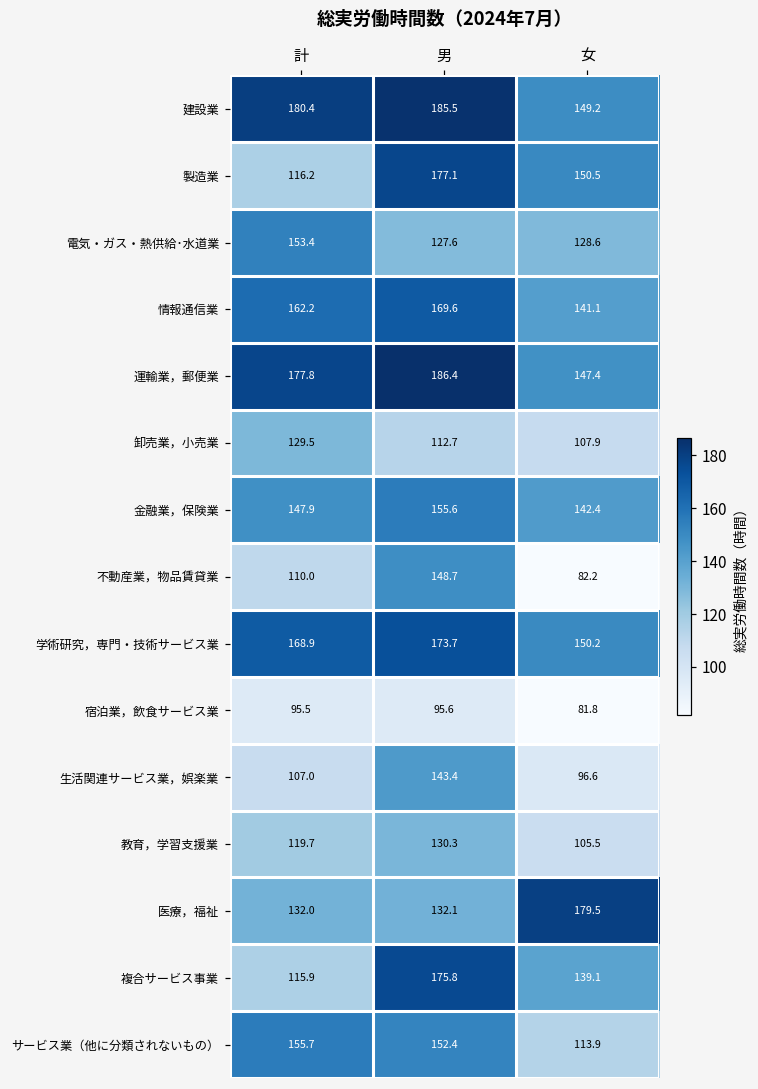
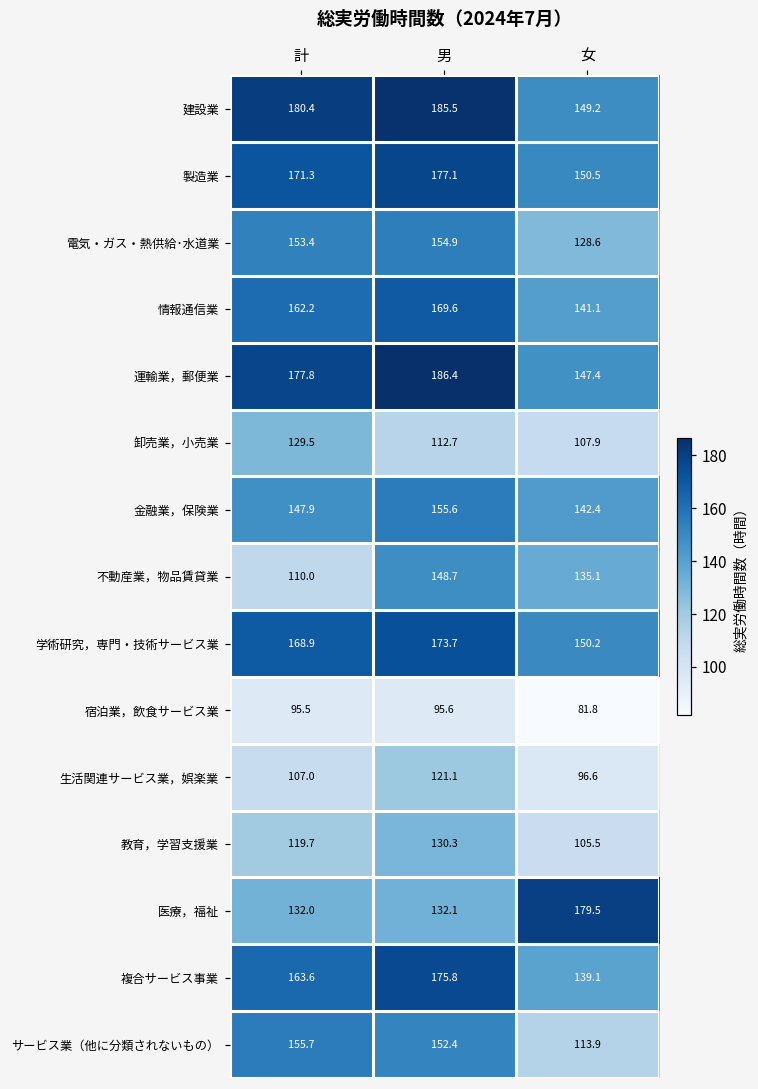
  {
    "建設業": {
      "計": 180.4,
      "男": 185.5,
      "女": 149.2
    },
    "製造業": {
-     "計": 116.2,
+     "計": 171.3,
      "男": 177.1,
      "女": 150.5
    },
    "電気・ガス・熱供給･水道業": {
      "計": 153.4,
-     "男": 127.6,
+     "男": 154.9,
      "女": 128.6
    },
    "情報通信業": {
      "計": 162.2,
      "男": 169.6,
      "女": 141.1
    },
    "運輸業，郵便業": {
      "計": 177.8,
      "男": 186.4,
      "女": 147.4
    },
    "卸売業，小売業": {
      "計": 129.5,
      "男": 112.7,
      "女": 107.9
    },
    "金融業，保険業": {
      "計": 147.9,
      "男": 155.6,
      "女": 142.4
    },
    "不動産業，物品賃貸業": {
      "計": 110.0,
      "男": 148.7,
-     "女": 82.2
+     "女": 135.1
    },
    "学術研究，専門・技術サービス業": {
      "計": 168.9,
      "男": 173.7,
      "女": 150.2
    },
    "宿泊業，飲食サービス業": {
      "計": 95.5,
      "男": 95.6,
      "女": 81.8
    },
    "生活関連サービス業，娯楽業": {
      "計": 107.0,
-     "男": 143.4,
+     "男": 121.1,
      "女": 96.6
    },
    "教育，学習支援業": {
      "計": 119.7,
      "男": 130.3,
      "女": 105.5
    },
    "医療，福祉": {
      "計": 132.0,
      "男": 132.1,
      "女": 179.5
    },
    "複合サービス事業": {
-     "計": 115.9,
+     "計": 163.6,
      "男": 175.8,
      "女": 139.1
    },
    "サービス業（他に分類されないもの）": {
      "計": 155.7,
      "男": 152.4,
      "女": 113.9
    }
  }
